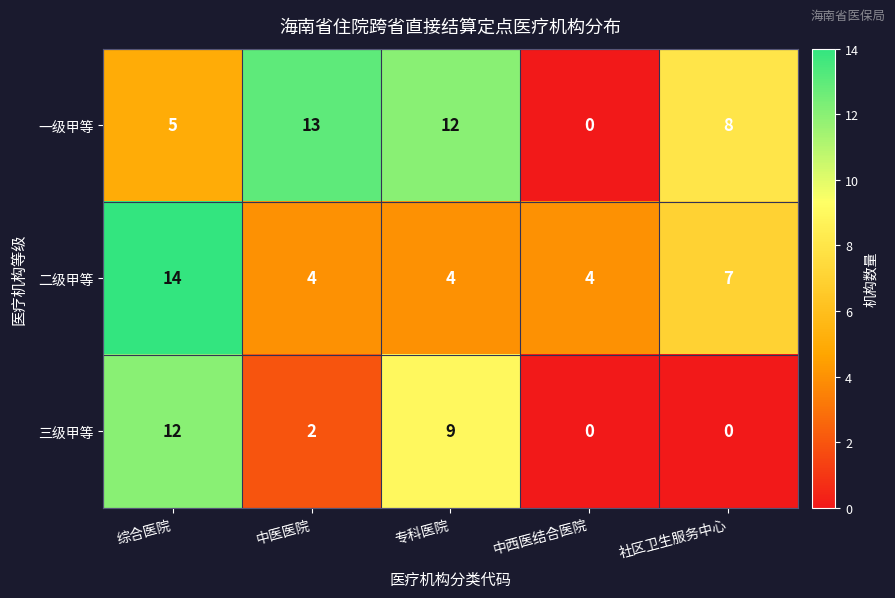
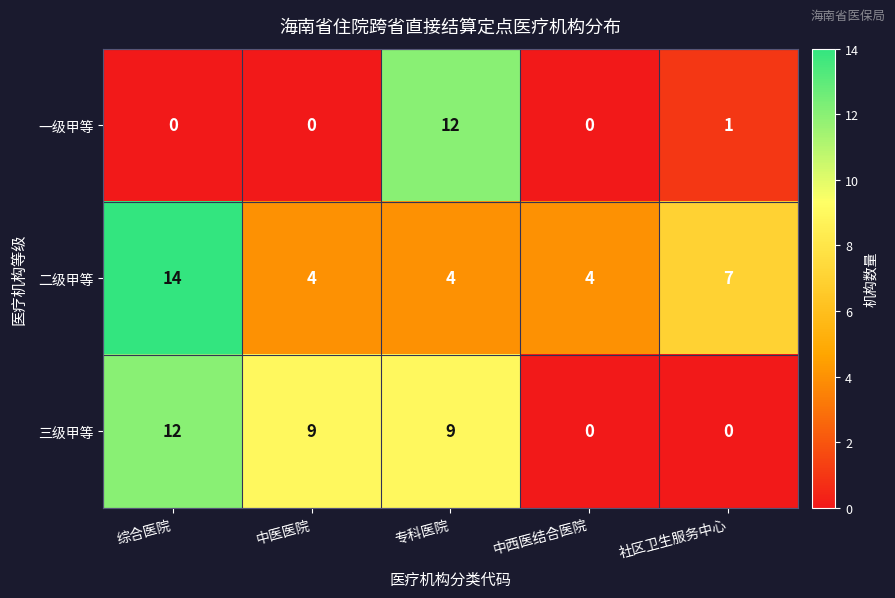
  {
    "一级甲等": {
-     "综合医院": 5,
-     "中医医院": 13,
+     "综合医院": 0,
+     "中医医院": 0,
      "专科医院": 12,
      "中西医结合医院": 0,
-     "社区卫生服务中心": 8
+     "社区卫生服务中心": 1
    },
    "二级甲等": {
      "综合医院": 14,
      "中医医院": 4,
      "专科医院": 4,
      "中西医结合医院": 4,
      "社区卫生服务中心": 7
    },
    "三级甲等": {
      "综合医院": 12,
-     "中医医院": 2,
+     "中医医院": 9,
      "专科医院": 9,
      "中西医结合医院": 0,
      "社区卫生服务中心": 0
    }
  }
